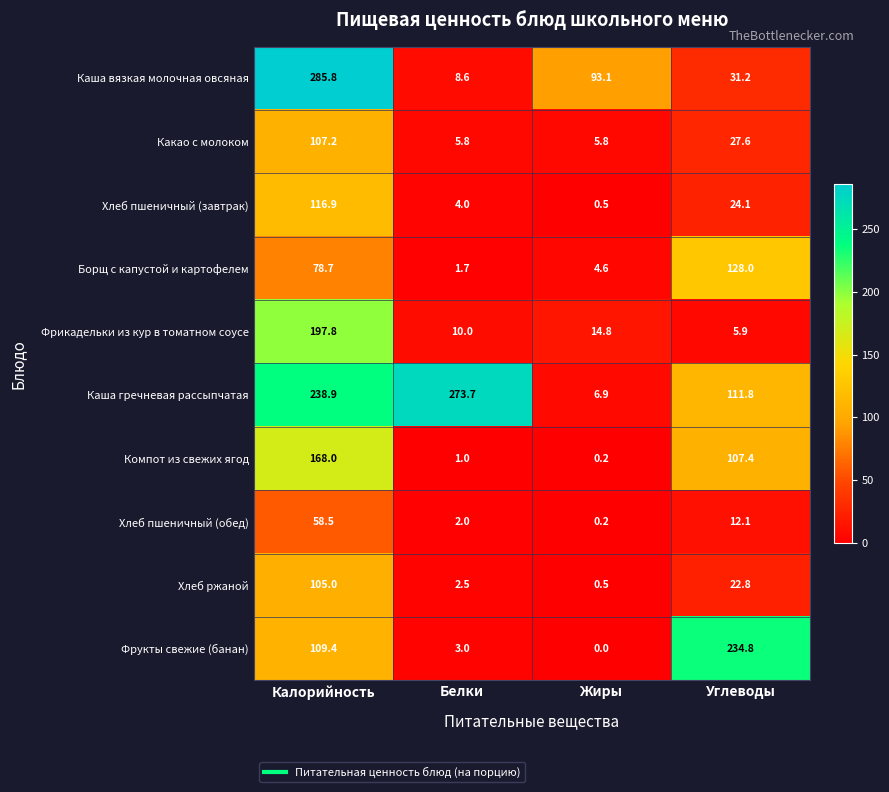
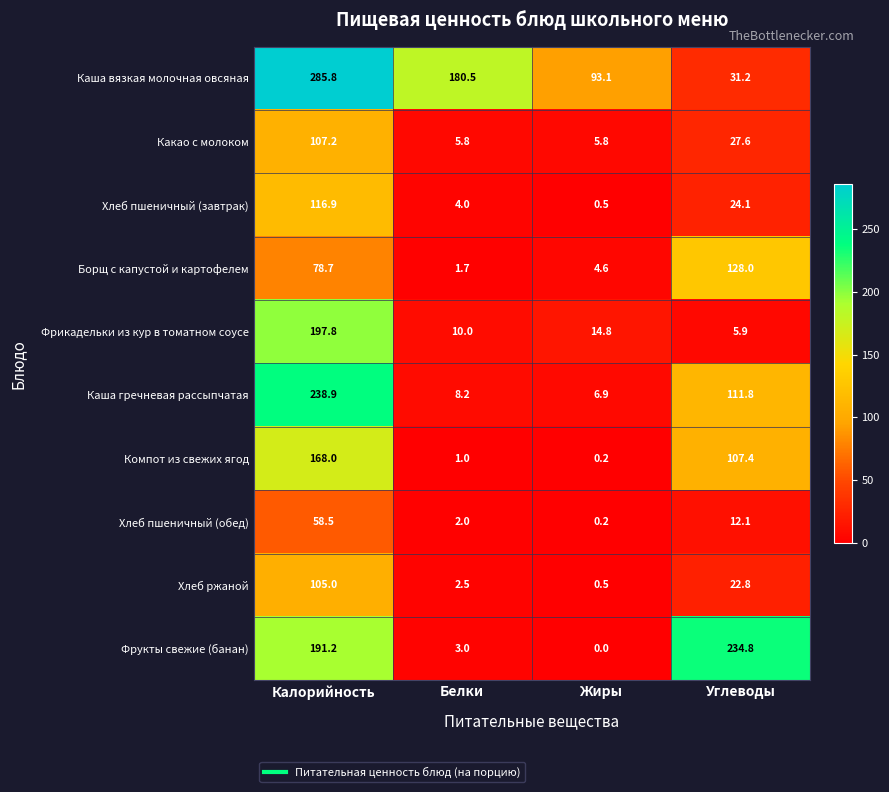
  {
    "Каша вязкая молочная овсяная": {
      "Калорийность": 285.8,
-     "Белки": 8.6,
+     "Белки": 180.5,
      "Жиры": 93.1,
      "Углеводы": 31.2
    },
    "Какао с молоком": {
      "Калорийность": 107.2,
      "Белки": 5.8,
      "Жиры": 5.8,
      "Углеводы": 27.6
    },
    "Хлеб пшеничный (завтрак)": {
      "Калорийность": 116.9,
      "Белки": 4.0,
      "Жиры": 0.5,
      "Углеводы": 24.1
    },
    "Борщ с капустой и картофелем": {
      "Калорийность": 78.7,
      "Белки": 1.7,
      "Жиры": 4.6,
      "Углеводы": 128.0
    },
    "Фрикадельки из кур в томатном соусе": {
      "Калорийность": 197.8,
      "Белки": 10.0,
      "Жиры": 14.8,
      "Углеводы": 5.9
    },
    "Каша гречневая рассыпчатая": {
      "Калорийность": 238.9,
-     "Белки": 273.7,
+     "Белки": 8.2,
      "Жиры": 6.9,
      "Углеводы": 111.8
    },
    "Компот из свежих ягод": {
      "Калорийность": 168.0,
      "Белки": 1.0,
      "Жиры": 0.2,
      "Углеводы": 107.4
    },
    "Хлеб пшеничный (обед)": {
      "Калорийность": 58.5,
      "Белки": 2.0,
      "Жиры": 0.2,
      "Углеводы": 12.1
    },
    "Хлеб ржаной": {
      "Калорийность": 105.0,
      "Белки": 2.5,
      "Жиры": 0.5,
      "Углеводы": 22.8
    },
    "Фрукты свежие (банан)": {
-     "Калорийность": 109.4,
+     "Калорийность": 191.2,
      "Белки": 3.0,
      "Жиры": 0.0,
      "Углеводы": 234.8
    }
  }
